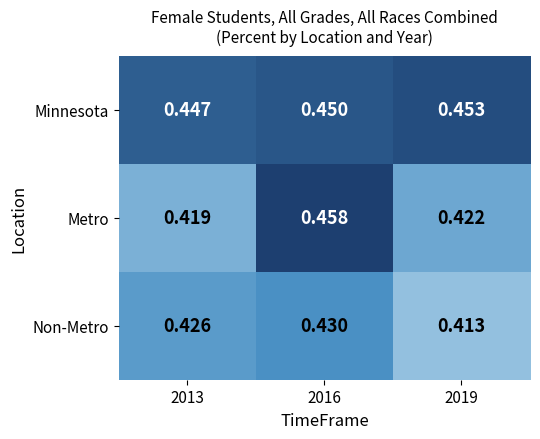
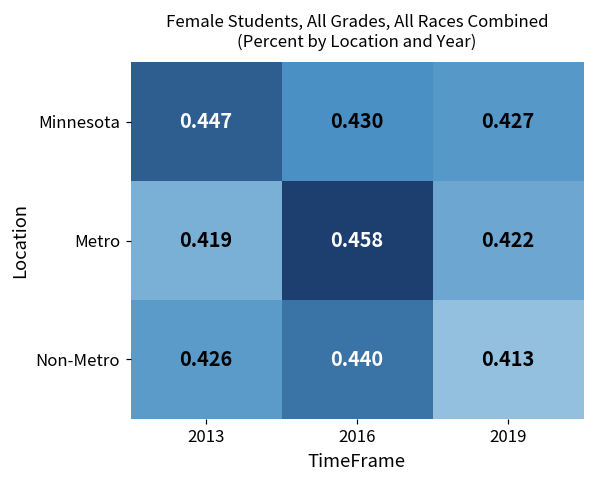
  {
    "Minnesota": {
      "2013": 0.447,
-     "2016": 0.450,
-     "2019": 0.453
+     "2016": 0.430,
+     "2019": 0.427
    },
    "Metro": {
      "2013": 0.419,
      "2016": 0.458,
      "2019": 0.422
    },
    "Non-Metro": {
      "2013": 0.426,
-     "2016": 0.430,
+     "2016": 0.440,
      "2019": 0.413
    }
  }
